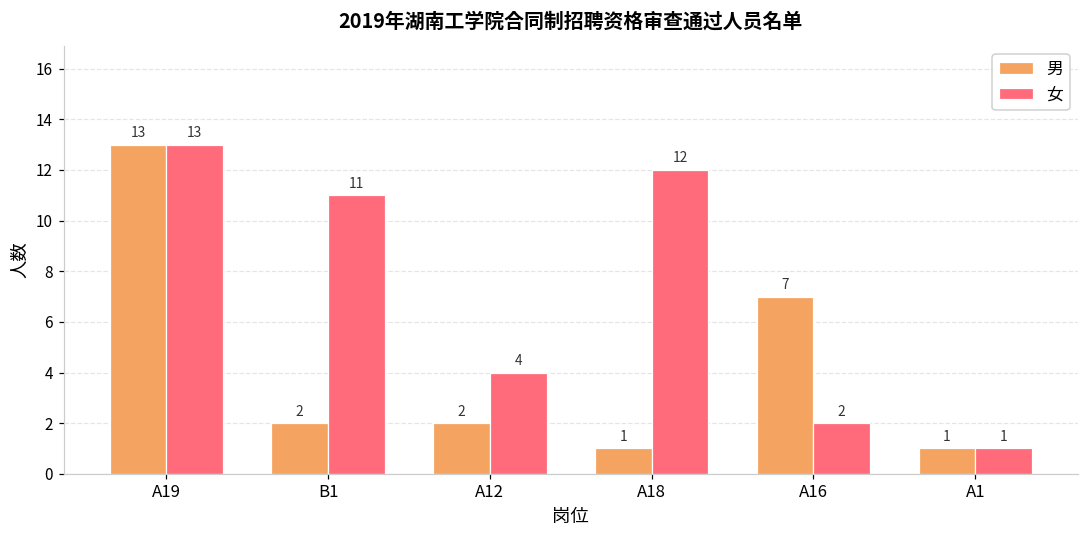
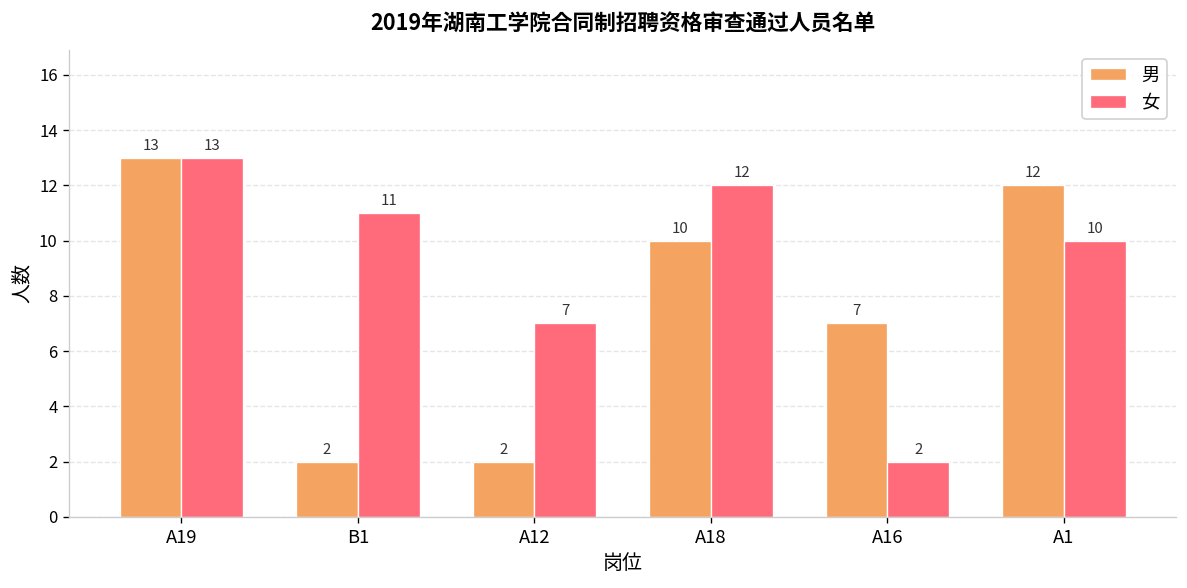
  {
    "男": {
      "A19": 13,
      "B1": 2,
      "A12": 2,
-     "A18": 1,
+     "A18": 10,
      "A16": 7,
-     "A1": 1
+     "A1": 12
    },
    "女": {
      "A19": 13,
      "B1": 11,
-     "A12": 4,
+     "A12": 7,
      "A18": 12,
      "A16": 2,
-     "A1": 1
+     "A1": 10
    }
  }
